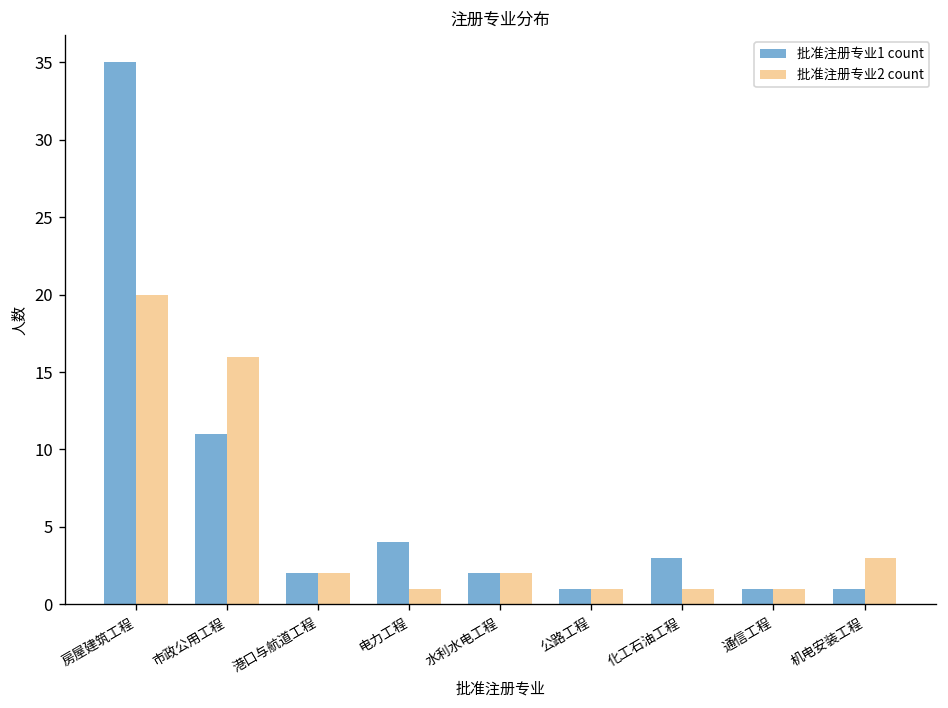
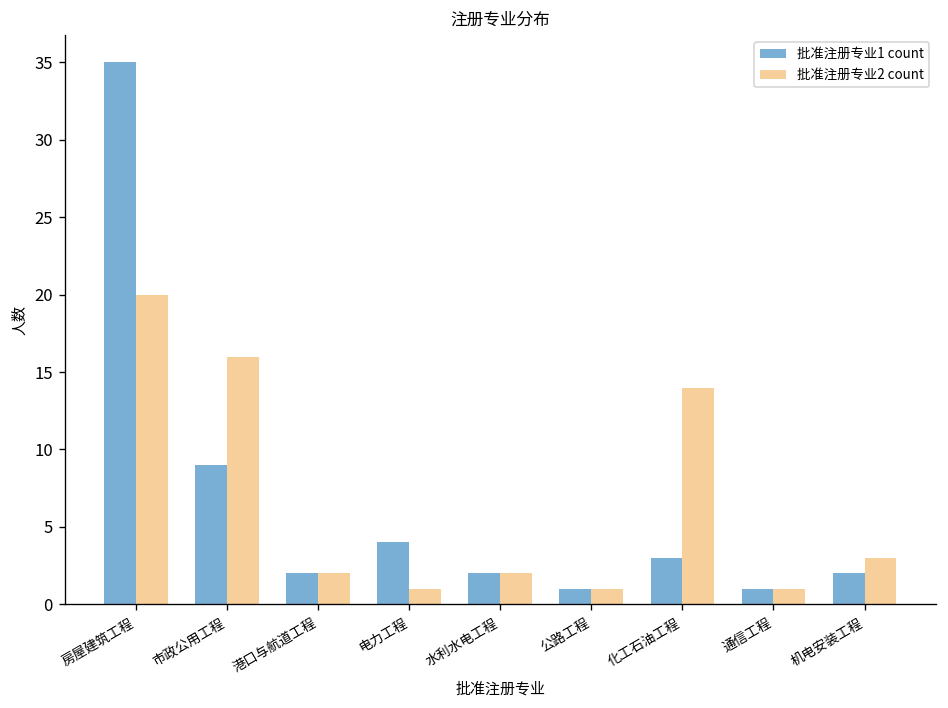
  {
    "批准注册专业1 count": {
      "房屋建筑工程": 35,
-     "市政公用工程": 11,
+     "市政公用工程": 9,
      "港口与航道工程": 2,
      "电力工程": 4,
      "水利水电工程": 2,
      "公路工程": 1,
      "化工石油工程": 3,
      "通信工程": 1,
-     "机电安装工程": 1
+     "机电安装工程": 2
    },
    "批准注册专业2 count": {
      "房屋建筑工程": 20,
      "市政公用工程": 16,
      "港口与航道工程": 2,
      "电力工程": 1,
      "水利水电工程": 2,
      "公路工程": 1,
-     "化工石油工程": 1,
+     "化工石油工程": 14,
      "通信工程": 1,
      "机电安装工程": 3
    }
  }
